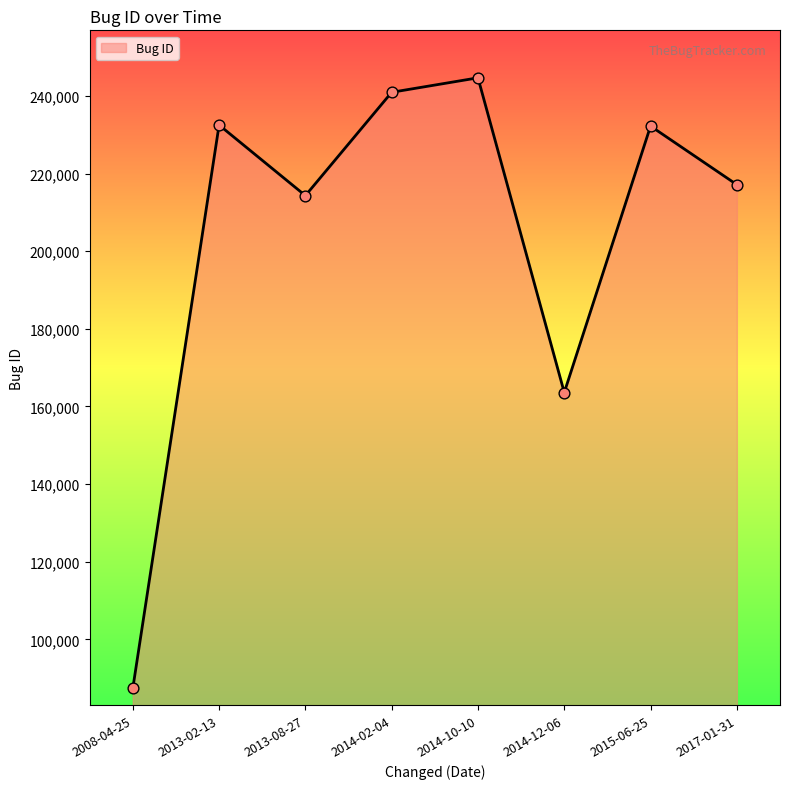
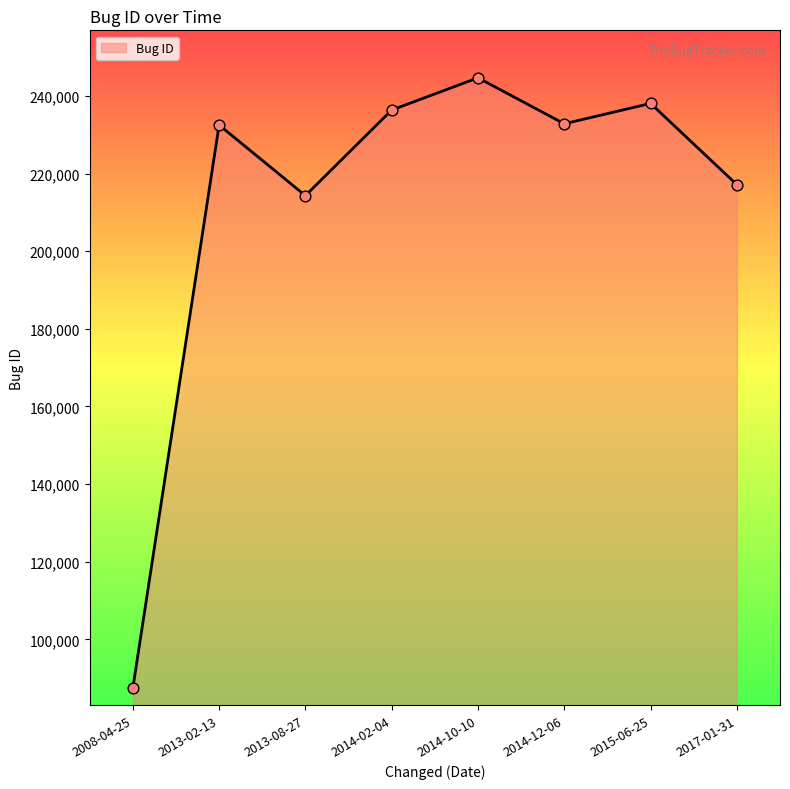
  {
    "2008-04-25": "87,000",
    "2013-02-13": "232,000",
    "2013-08-27": "214,000",
-   "2014-02-04": "241,000",
+   "2014-02-04": "236,000",
    "2014-10-10": "245,000",
-   "2014-12-06": "164,000",
-   "2015-06-25": "232,000",
+   "2014-12-06": "233,000",
+   "2015-06-25": "238,000",
    "2017-01-31": "217,000"
  }
